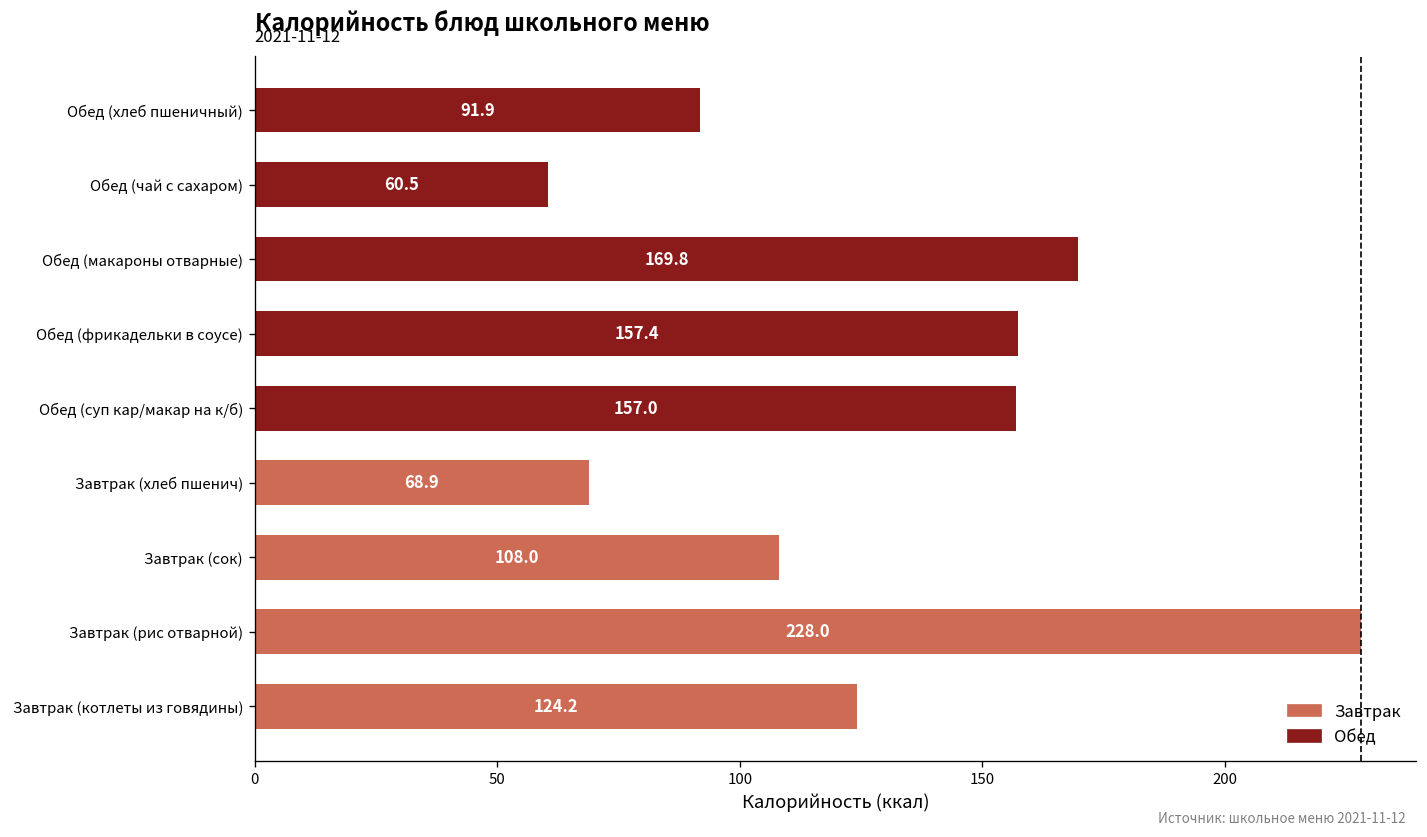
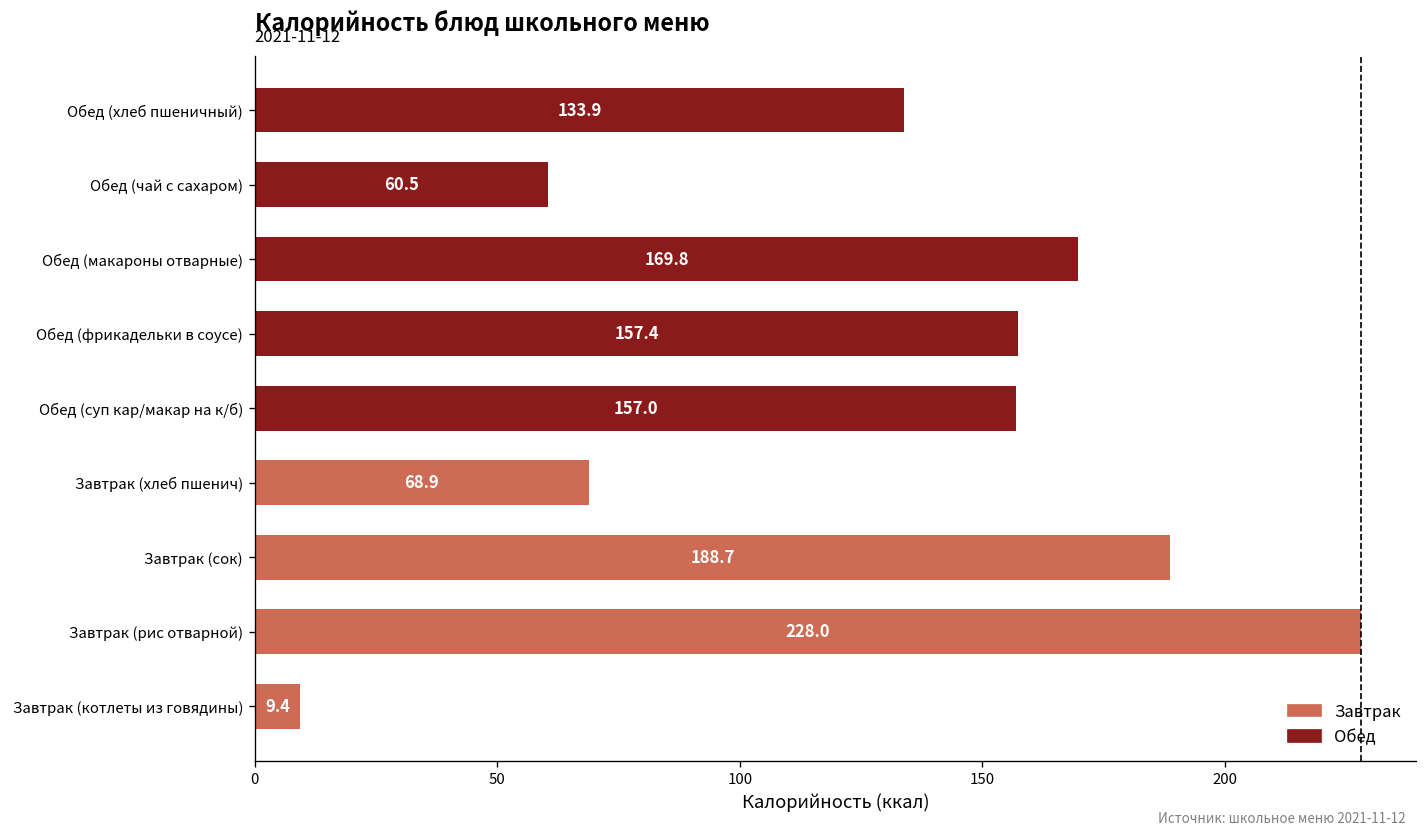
  {
-   "Обед (хлеб пшеничный)": 91.9,
+   "Обед (хлеб пшеничный)": 133.9,
    "Обед (чай с сахаром)": 60.5,
    "Обед (макароны отварные)": 169.8,
    "Обед (фрикадельки в соусе)": 157.4,
    "Обед (суп кар/макар на к/б)": 157.0,
    "Завтрак (хлеб пшенич)": 68.9,
-   "Завтрак (сок)": 108.0,
+   "Завтрак (сок)": 188.7,
    "Завтрак (рис отварной)": 228.0,
-   "Завтрак (котлеты из говядины)": 124.2
+   "Завтрак (котлеты из говядины)": 9.4
  }
